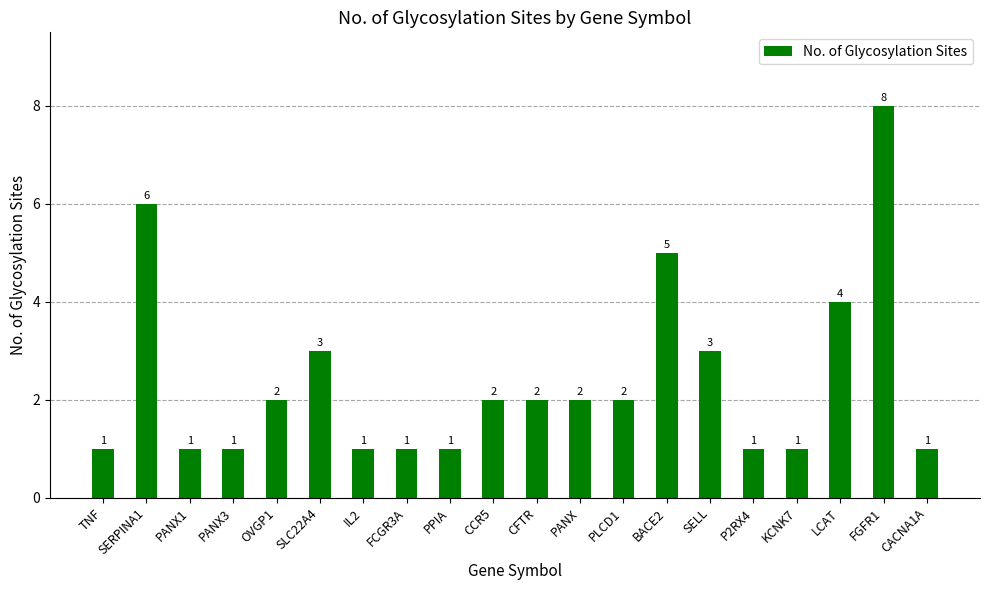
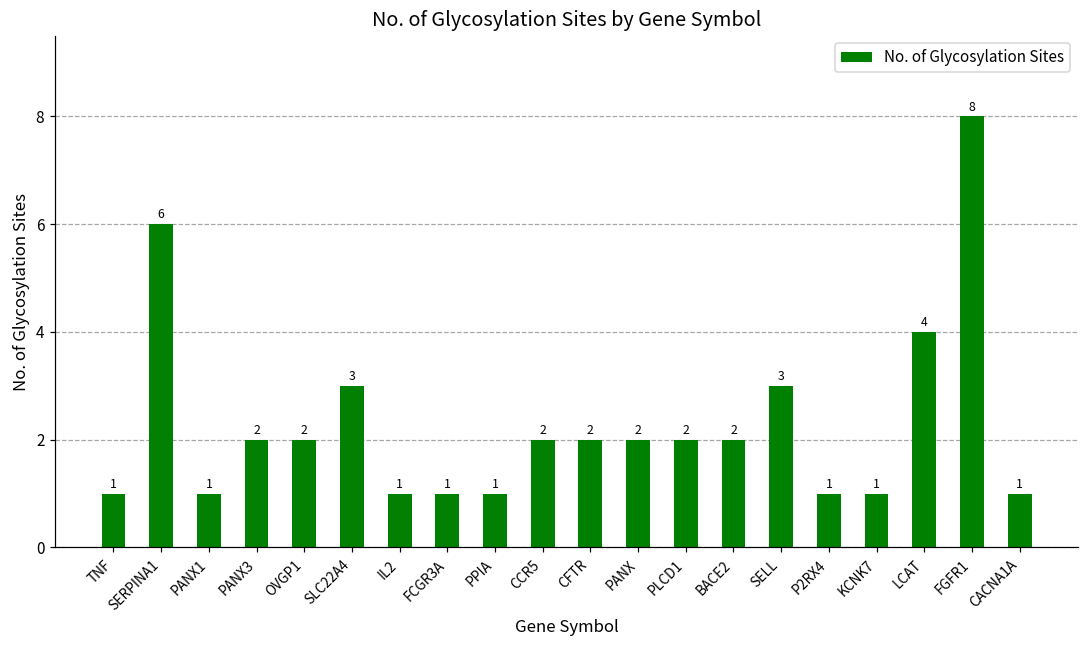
  {
    "TNF": 1,
    "SERPINA1": 6,
    "PANX1": 1,
-   "PANX3": 1,
+   "PANX3": 2,
    "OVGP1": 2,
    "SLC22A4": 3,
    "IL2": 1,
    "FCGR3A": 1,
    "PPIA": 1,
    "CCR5": 2,
    "CFTR": 2,
    "PANX": 2,
    "PLCD1": 2,
-   "BACE2": 5,
+   "BACE2": 2,
    "SELL": 3,
    "P2RX4": 1,
    "KCNK7": 1,
    "LCAT": 4,
    "FGFR1": 8,
    "CACNA1A": 1
  }
